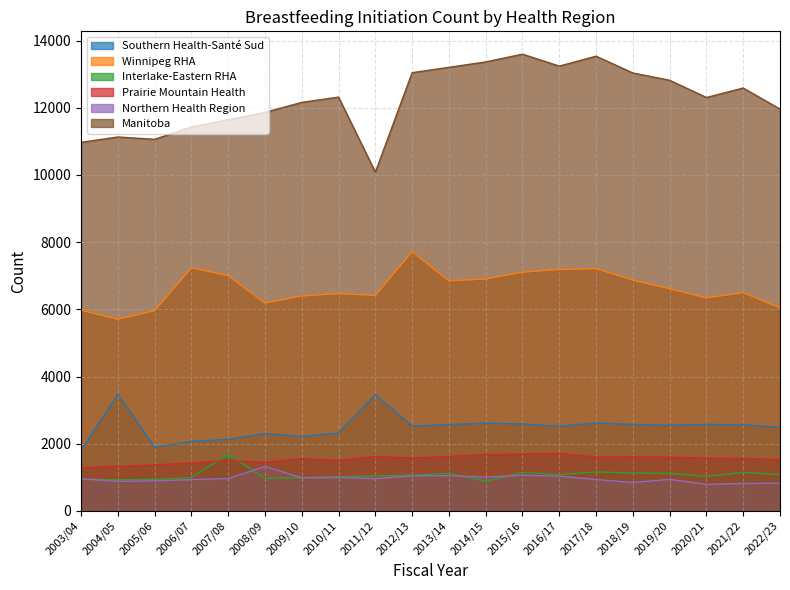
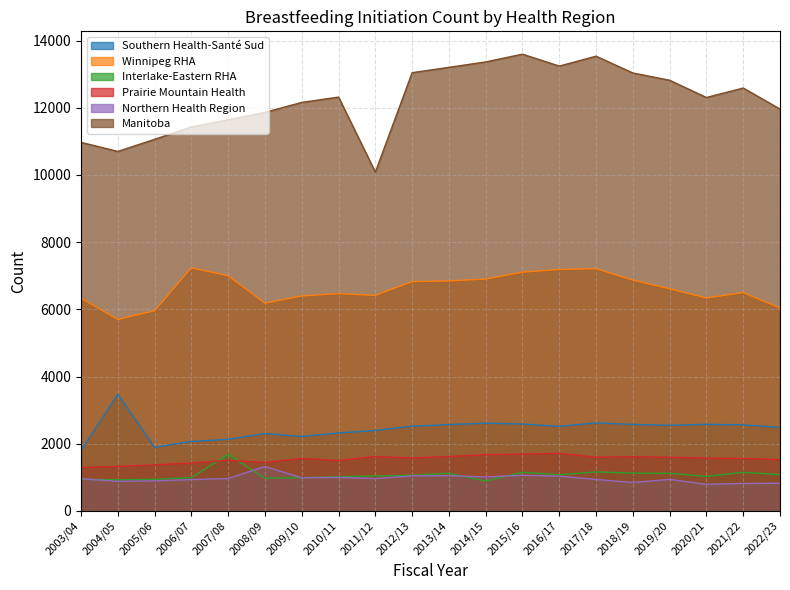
  {
    "Southern Health-Santé Sud": {
      "2003/04": 1800,
      "2004/05": 3500,
      "2005/06": 1900,
      "2006/07": 2100,
      "2007/08": 2100,
      "2008/09": 2300,
      "2009/10": 2200,
      "2010/11": 2300,
-     "2011/12": 3500,
+     "2011/12": 2400,
      "2012/13": 2500,
      "2013/14": 2600,
      "2014/15": 2600,
      "2015/16": 2600,
      "2016/17": 2500,
      "2017/18": 2600,
      "2018/19": 2600,
      "2019/20": 2500,
      "2020/21": 2600,
      "2021/22": 2600,
      "2022/23": 2500
    },
    "Winnipeg RHA": {
-     "2003/04": 6000,
+     "2003/04": 6300,
      "2004/05": 5700,
      "2005/06": 6000,
      "2006/07": 7200,
      "2007/08": 7000,
      "2008/09": 6200,
      "2009/10": 6400,
      "2010/11": 6500,
      "2011/12": 6400,
-     "2012/13": 7700,
+     "2012/13": 6800,
      "2013/14": 6800,
      "2014/15": 6900,
      "2015/16": 7100,
      "2016/17": 7200,
      "2017/18": 7200,
      "2018/19": 6900,
      "2019/20": 6600,
      "2020/21": 6300,
      "2021/22": 6500,
      "2022/23": 6000
    },
    "Interlake-Eastern RHA": {
      "2007/08": 1700,
      "2008/09": 1000,
      "2011/12": 1000,
      "2014/15": 900,
      "2015/16": 1100,
      "2017/18": 1200,
      "2018/19": 1100,
      "2019/20": 1100,
      "2020/21": 1000,
      "2021/22": 1100,
      "2022/23": 1100
    },
    "Prairie Mountain Health": {
      "2003/04": 1300,
      "2004/05": 1300,
      "2005/06": 1400,
      "2006/07": 1400,
      "2007/08": 1500,
      "2008/09": 1400,
      "2009/10": 1600,
      "2010/11": 1500,
      "2011/12": 1600,
      "2012/13": 1600,
      "2013/14": 1600,
      "2014/15": 1700,
      "2015/16": 1700,
      "2016/17": 1700,
      "2017/18": 1600,
      "2018/19": 1600,
      "2019/20": 1600,
      "2020/21": 1600,
      "2021/22": 1600,
      "2022/23": 1500
    },
    "Northern Health Region": {
      "2007/08": 1000,
      "2008/09": 1300,
      "2011/12": 1000,
      "2014/15": 1000,
      "2015/16": 1100,
      "2017/18": 900,
      "2018/19": 800,
      "2019/20": 900,
      "2020/21": 800,
      "2021/22": 800,
      "2022/23": 800
    },
    "Manitoba": {
      "2003/04": 11000,
-     "2004/05": 11100,
+     "2004/05": 10700,
      "2005/06": 11100,
      "2009/10": 12200,
      "2010/11": 12300,
      "2011/12": 10100,
      "2012/13": 13000,
      "2013/14": 13200,
      "2014/15": 13400,
      "2015/16": 13600,
      "2016/17": 13200,
      "2017/18": 13500,
      "2018/19": 13000,
      "2019/20": 12800,
      "2020/21": 12300,
      "2021/22": 12600,
      "2022/23": 12000
    }
  }
